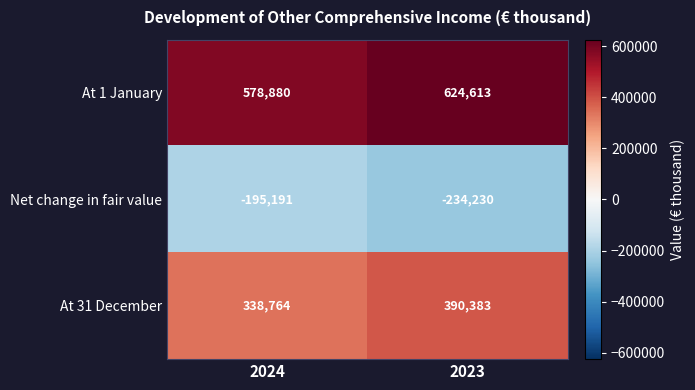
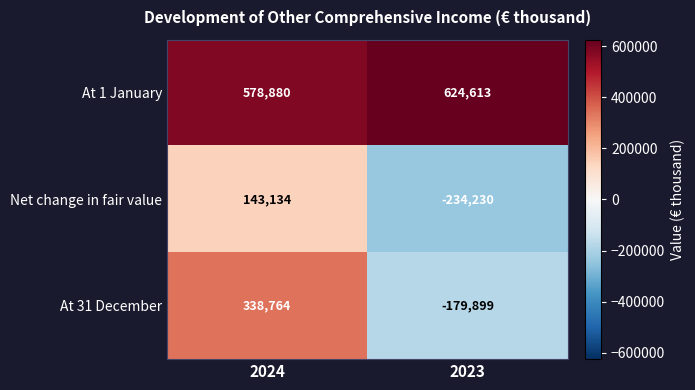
  {
    "At 1 January": {
      "2024": "578,880",
      "2023": "624,613"
    },
    "Net change in fair value": {
-     "2024": "-195,191",
+     "2024": "143,134",
      "2023": "-234,230"
    },
    "At 31 December": {
      "2024": "338,764",
-     "2023": "390,383"
+     "2023": "-179,899"
    }
  }
